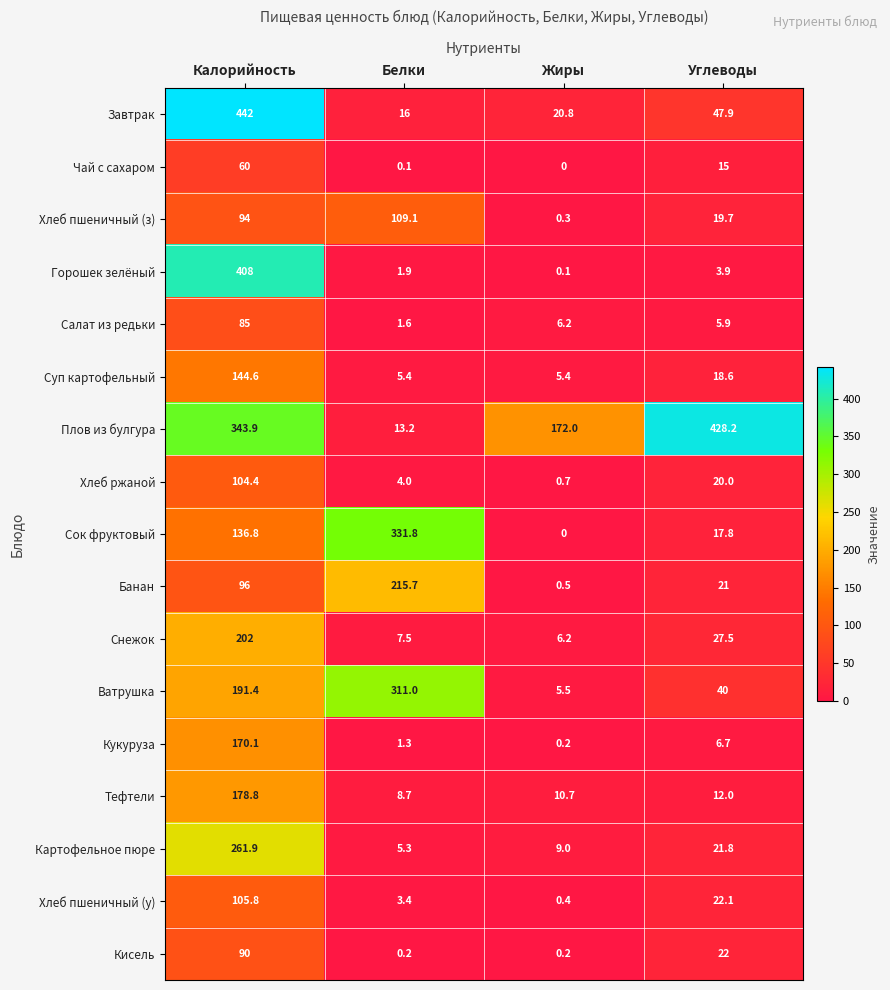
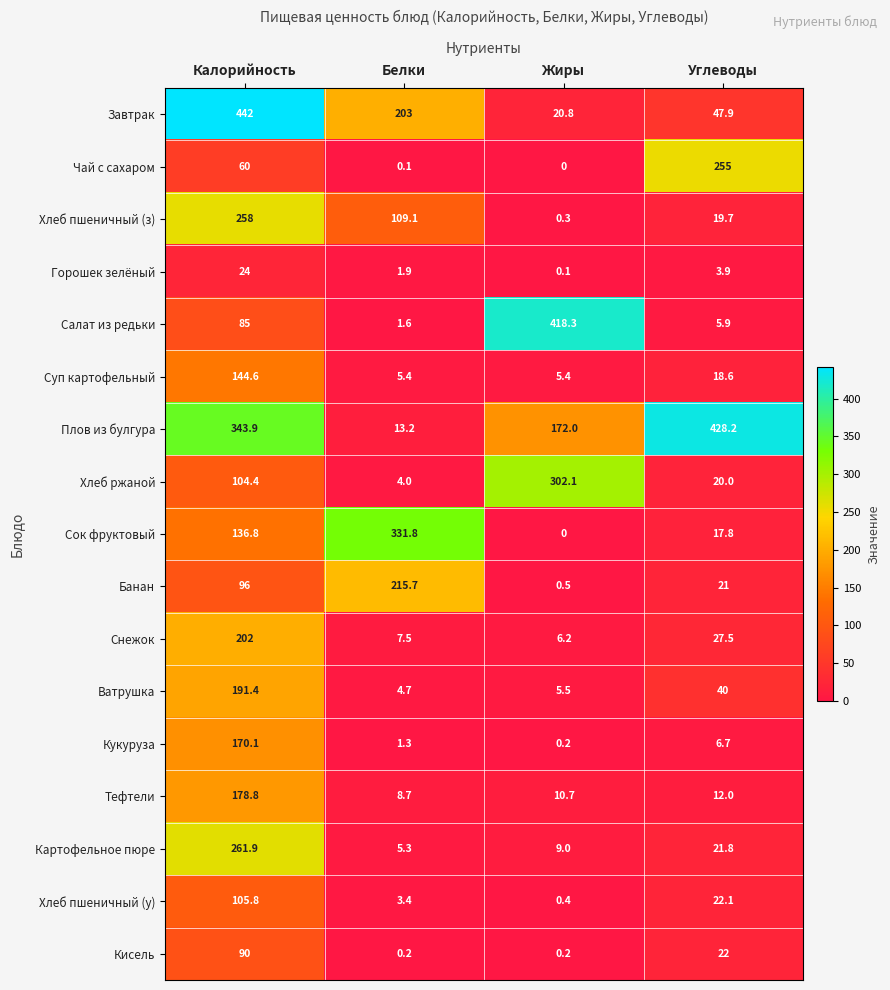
  {
    "Завтрак": {
      "Калорийность": 442,
-     "Белки": 16,
+     "Белки": 203,
      "Жиры": 20.8,
      "Углеводы": 47.9
    },
    "Чай с сахаром": {
      "Калорийность": 60,
      "Белки": 0.1,
      "Жиры": 0,
-     "Углеводы": 15
+     "Углеводы": 255
    },
    "Хлеб пшеничный (з)": {
-     "Калорийность": 94,
+     "Калорийность": 258,
      "Белки": 109.1,
      "Жиры": 0.3,
      "Углеводы": 19.7
    },
    "Горошек зелёный": {
-     "Калорийность": 408,
+     "Калорийность": 24,
      "Белки": 1.9,
      "Жиры": 0.1,
      "Углеводы": 3.9
    },
    "Салат из редьки": {
      "Калорийность": 85,
      "Белки": 1.6,
-     "Жиры": 6.2,
+     "Жиры": 418.3,
      "Углеводы": 5.9
    },
    "Суп картофельный": {
      "Калорийность": 144.6,
      "Белки": 5.4,
      "Жиры": 5.4,
      "Углеводы": 18.6
    },
    "Плов из булгура": {
      "Калорийность": 343.9,
      "Белки": 13.2,
      "Жиры": 172.0,
      "Углеводы": 428.2
    },
    "Хлеб ржаной": {
      "Калорийность": 104.4,
      "Белки": 4.0,
-     "Жиры": 0.7,
+     "Жиры": 302.1,
      "Углеводы": 20.0
    },
    "Сок фруктовый": {
      "Калорийность": 136.8,
      "Белки": 331.8,
      "Жиры": 0,
      "Углеводы": 17.8
    },
    "Банан": {
      "Калорийность": 96,
      "Белки": 215.7,
      "Жиры": 0.5,
      "Углеводы": 21
    },
    "Снежок": {
      "Калорийность": 202,
      "Белки": 7.5,
      "Жиры": 6.2,
      "Углеводы": 27.5
    },
    "Ватрушка": {
      "Калорийность": 191.4,
-     "Белки": 311.0,
+     "Белки": 4.7,
      "Жиры": 5.5,
      "Углеводы": 40
    },
    "Кукуруза": {
      "Калорийность": 170.1,
      "Белки": 1.3,
      "Жиры": 0.2,
      "Углеводы": 6.7
    },
    "Тефтели": {
      "Калорийность": 178.8,
      "Белки": 8.7,
      "Жиры": 10.7,
      "Углеводы": 12.0
    },
    "Картофельное пюре": {
      "Калорийность": 261.9,
      "Белки": 5.3,
      "Жиры": 9.0,
      "Углеводы": 21.8
    },
    "Хлеб пшеничный (у)": {
      "Калорийность": 105.8,
      "Белки": 3.4,
      "Жиры": 0.4,
      "Углеводы": 22.1
    },
    "Кисель": {
      "Калорийность": 90,
      "Белки": 0.2,
      "Жиры": 0.2,
      "Углеводы": 22
    }
  }
